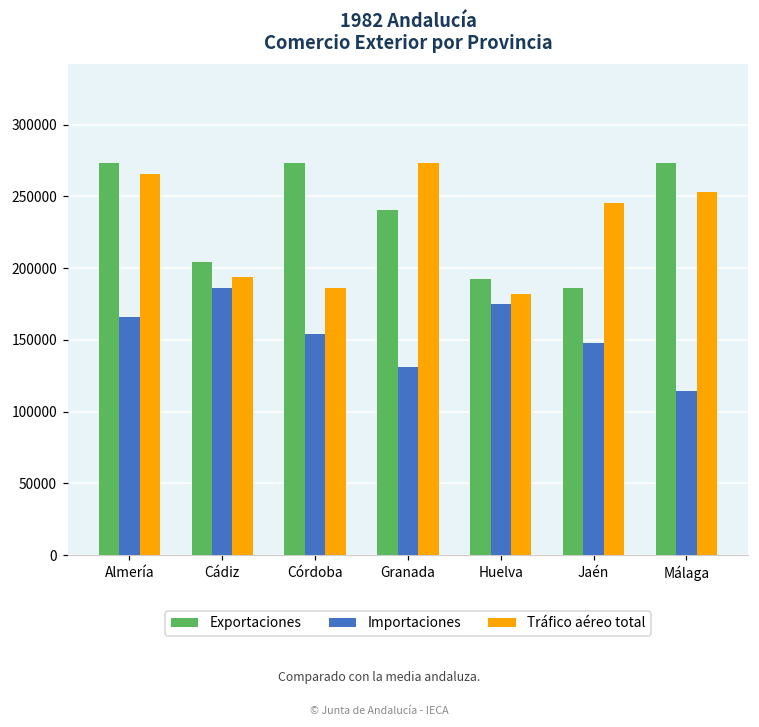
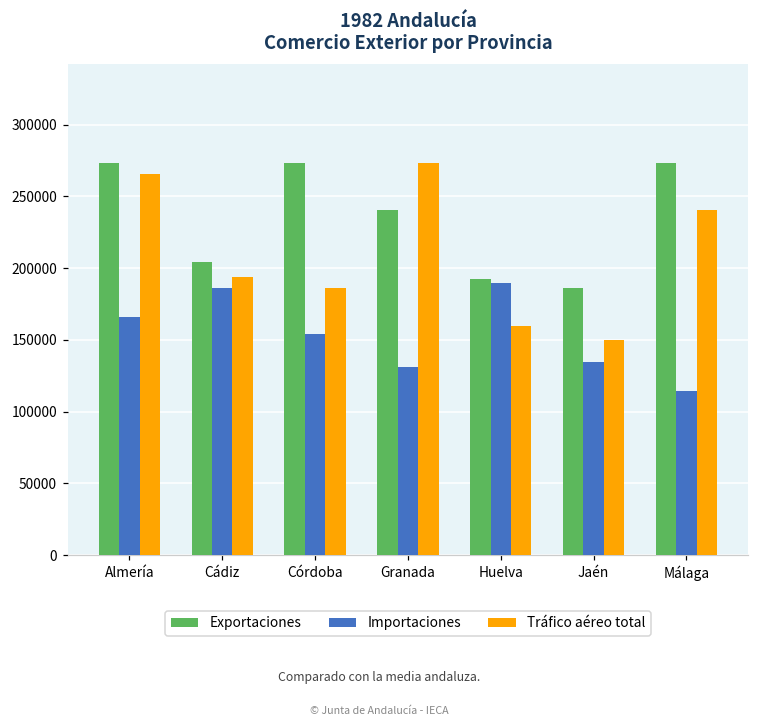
  {
    "Exportaciones": {
      "Almería": 273000,
      "Cádiz": 205000,
      "Córdoba": 274000,
      "Granada": 241000,
      "Huelva": 192000,
      "Jaén": 186000,
      "Málaga": 273000
    },
    "Importaciones": {
      "Almería": 166000,
      "Cádiz": 186000,
      "Córdoba": 154000,
      "Granada": 131000,
-     "Huelva": 175000,
-     "Jaén": 148000,
+     "Huelva": 190000,
+     "Jaén": 135000,
      "Málaga": 115000
    },
    "Tráfico aéreo total": {
      "Almería": 266000,
      "Cádiz": 194000,
      "Córdoba": 186000,
      "Granada": 274000,
-     "Huelva": 182000,
-     "Jaén": 246000,
-     "Málaga": 253000
+     "Huelva": 159000,
+     "Jaén": 150000,
+     "Málaga": 241000
    }
  }
